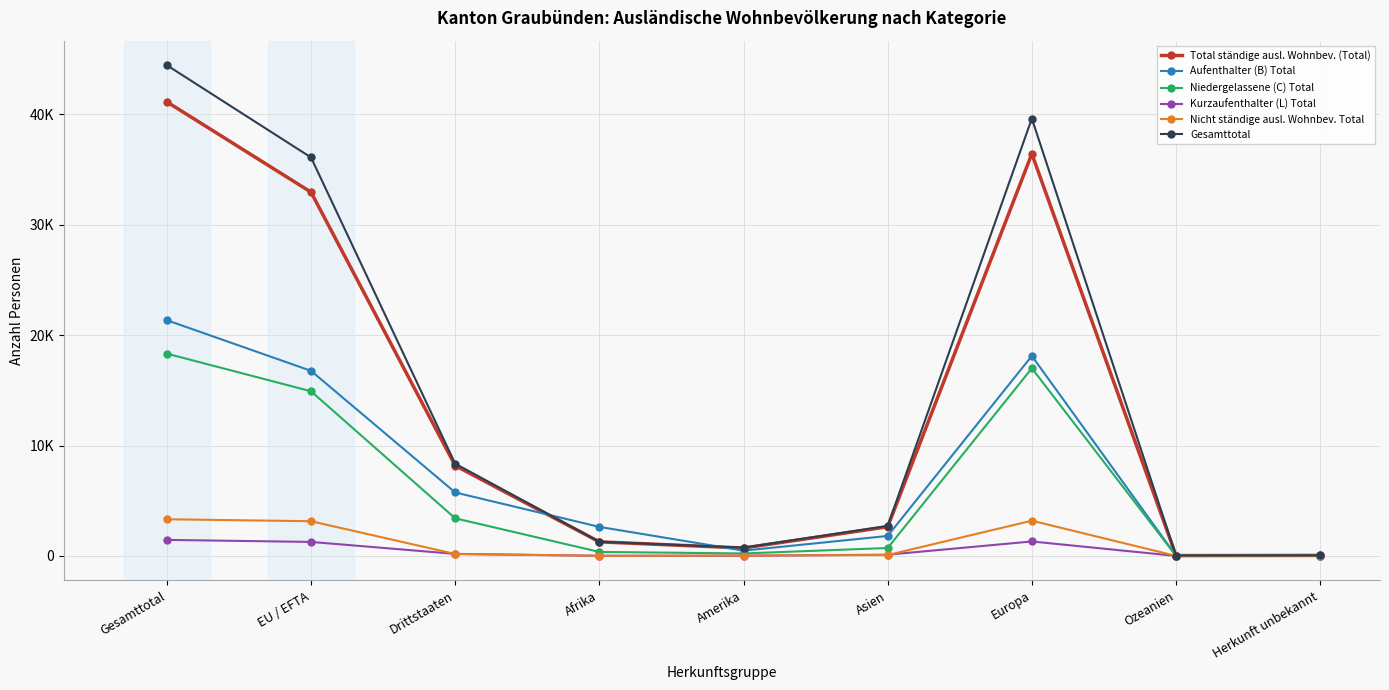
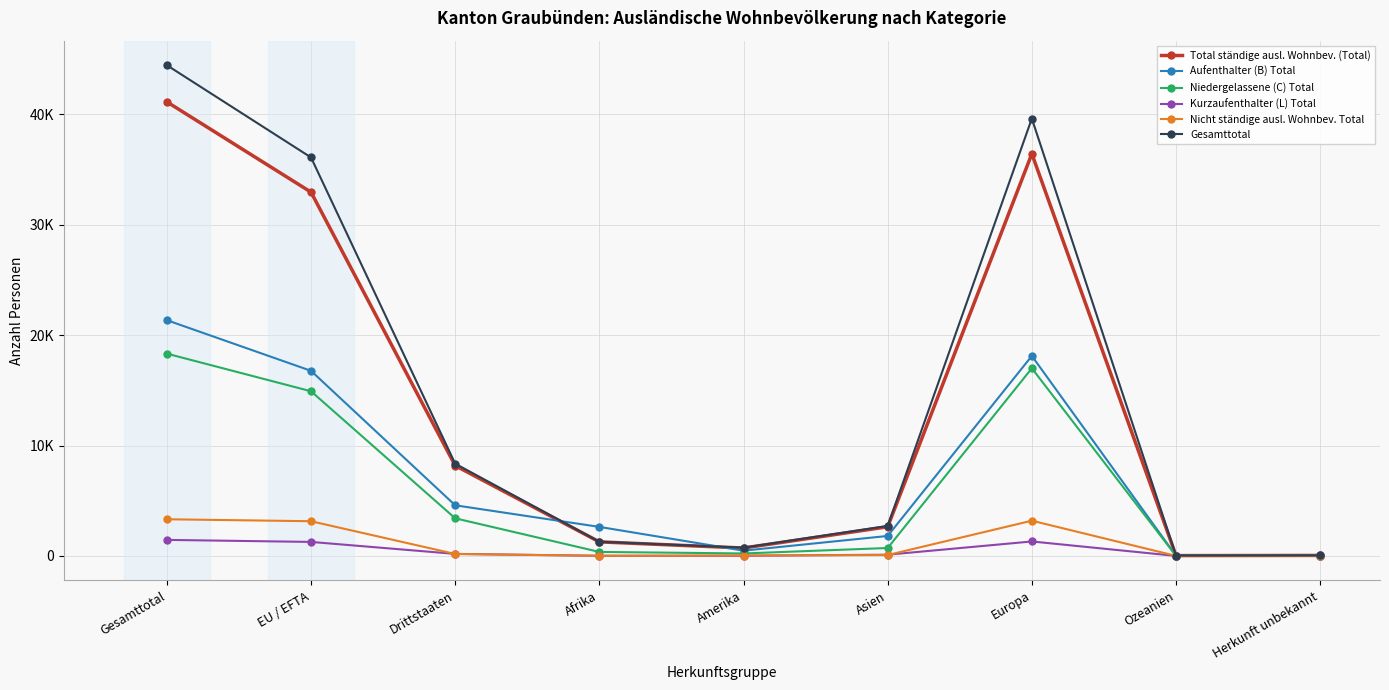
  {
    "Total ständige ausl. Wohnbev. (Total)": {
      "Gesamttotal": 41100,
      "EU / EFTA": 33000,
      "Europa": 36400
    },
    "Aufenthalter (B) Total": {
      "Gesamttotal": 21400,
      "EU / EFTA": 16800,
-     "Drittstaaten": 5800,
+     "Drittstaaten": 4600,
      "Afrika": 2600,
      "Amerika": 500,
      "Asien": 1800,
      "Europa": 18100
    },
    "Niedergelassene (C) Total": {
      "Gesamttotal": 18300,
      "EU / EFTA": 14900,
      "Drittstaaten": 3400,
      "Afrika": 400,
      "Asien": 700,
      "Europa": 17000
    },
    "Kurzaufenthalter (L) Total": {
      "Gesamttotal": 1500,
      "EU / EFTA": 1300,
      "Europa": 1300
    },
    "Nicht ständige ausl. Wohnbev. Total": {
      "Gesamttotal": 3300,
      "EU / EFTA": 3100,
      "Europa": 3200
    },
    "Gesamttotal": {
      "Gesamttotal": 44500,
      "EU / EFTA": 36100,
      "Europa": 39600
    }
  }
